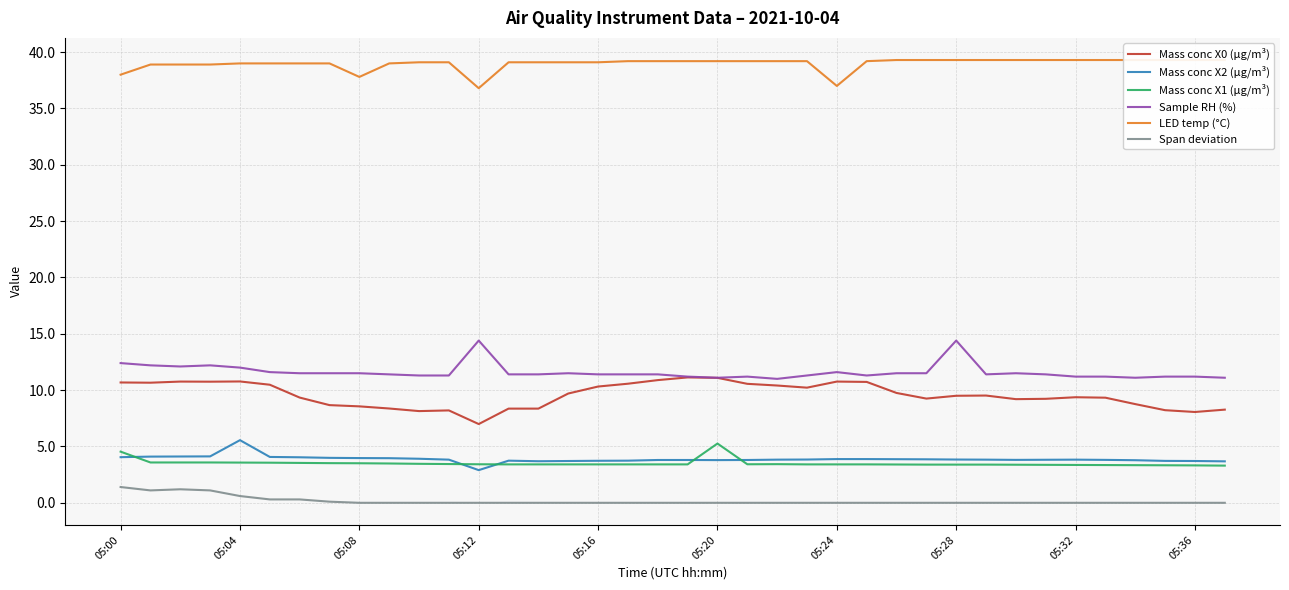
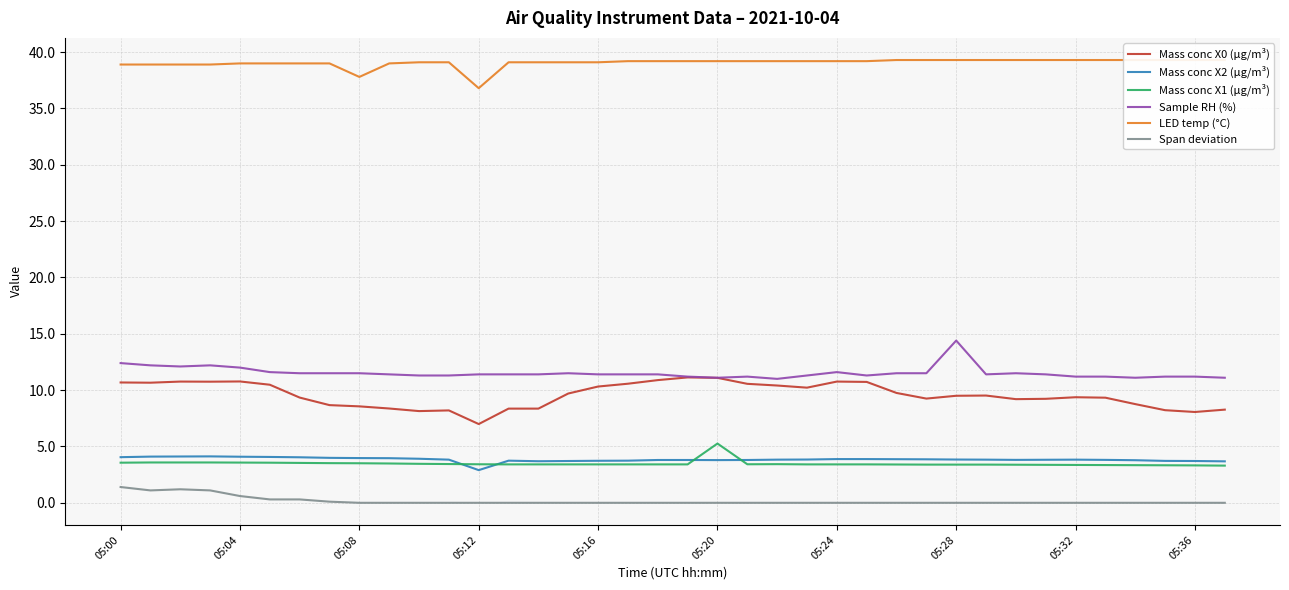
  {
    "Mass conc X0 (μg/m³)": {
      "05:00": 10.7,
      "05:04": 10.8,
      "05:08": 8.6,
      "05:12": 7.0,
      "05:16": 10.3,
      "05:24": 10.8,
      "05:28": 9.5,
      "05:32": 9.4,
      "05:36": 8.1
    },
    "Mass conc X2 (μg/m³)": {
      "05:00": 4.1,
-     "05:04": 5.6,
+     "05:04": 4.1,
      "05:08": 4.0,
      "05:12": 2.9,
      "05:16": 3.7,
      "05:20": 3.8,
      "05:24": 3.9,
      "05:28": 3.8,
      "05:32": 3.8,
      "05:36": 3.7
    },
    "Mass conc X1 (μg/m³)": {
-     "05:00": 4.5,
+     "05:00": 3.6,
      "05:04": 3.6,
      "05:08": 3.5,
      "05:12": 3.4,
      "05:16": 3.4,
      "05:20": 5.3,
      "05:24": 3.4,
      "05:28": 3.4,
      "05:32": 3.4,
      "05:36": 3.3
    },
    "Sample RH (%)": {
      "05:00": 12.4,
      "05:04": 12.0,
      "05:08": 11.5,
-     "05:12": 14.4,
+     "05:12": 11.4,
      "05:16": 11.4,
      "05:24": 11.6,
      "05:28": 14.4,
      "05:32": 11.2,
      "05:36": 11.2
    },
    "LED temp (°C)": {
-     "05:00": 38.0,
+     "05:00": 38.9,
      "05:04": 39.0,
      "05:08": 37.8,
      "05:12": 36.8,
      "05:16": 39.1,
      "05:20": 39.2,
-     "05:24": 37.0,
+     "05:24": 39.2,
      "05:28": 39.3,
      "05:32": 39.3
    },
    "Span deviation": {
      "05:00": 1.4,
      "05:04": 0.6,
      "05:08": 0.0,
      "05:12": 0.0,
      "05:16": 0.0,
      "05:20": 0.0,
      "05:24": 0.0,
      "05:28": 0.0,
      "05:32": 0.0,
      "05:36": 0.0
    }
  }
